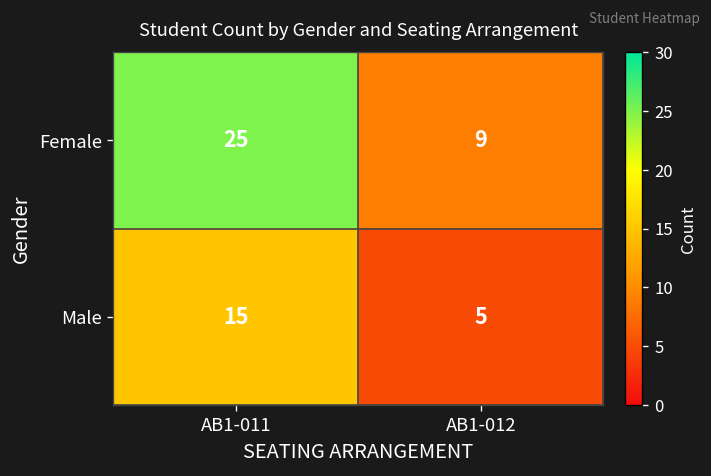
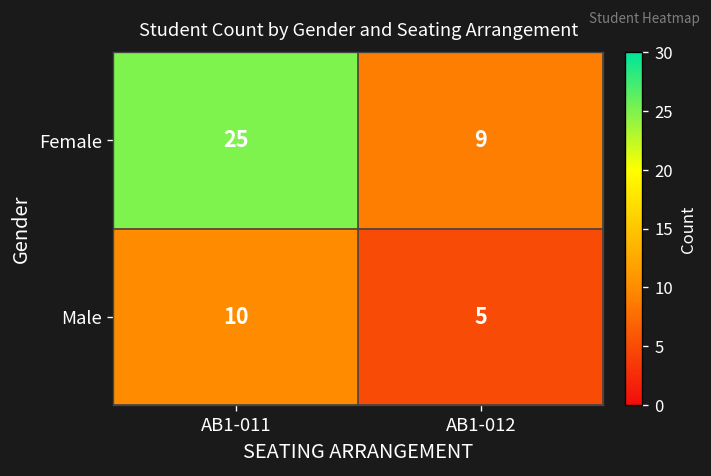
  {
    "Female": {
      "AB1-011": 25,
      "AB1-012": 9
    },
    "Male": {
-     "AB1-011": 15,
+     "AB1-011": 10,
      "AB1-012": 5
    }
  }
